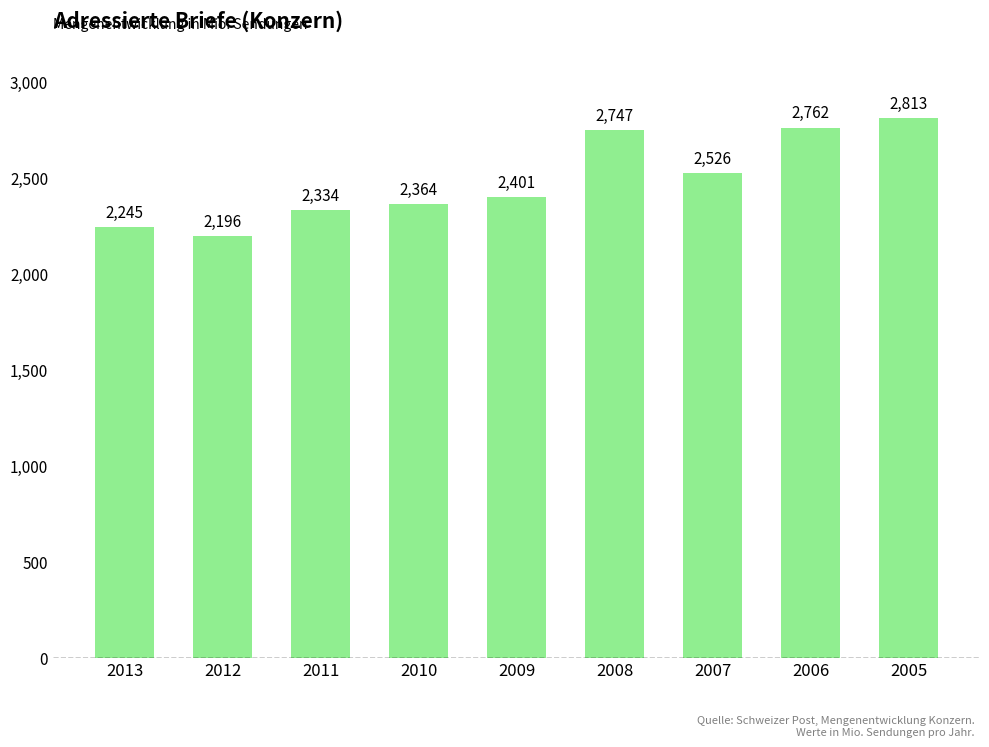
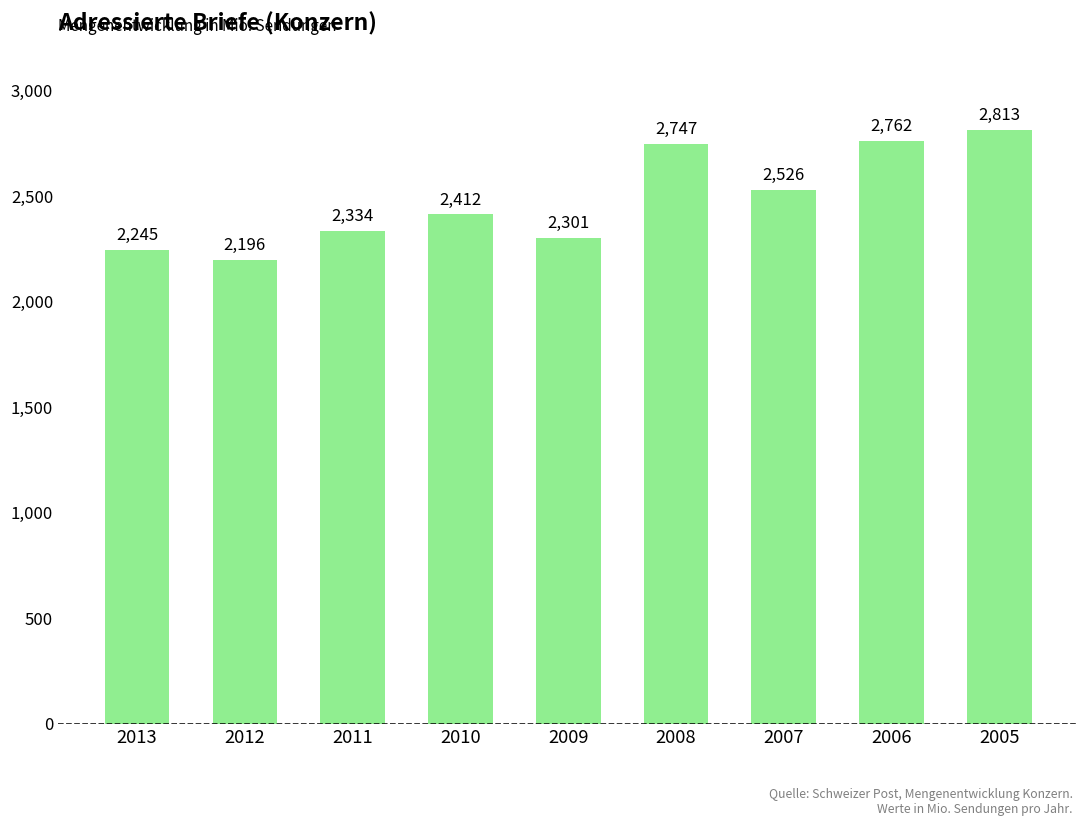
  {
    "2013": "2,245",
    "2012": "2,196",
    "2011": "2,334",
-   "2010": "2,364",
-   "2009": "2,401",
+   "2010": "2,412",
+   "2009": "2,301",
    "2008": "2,747",
    "2007": "2,526",
    "2006": "2,762",
    "2005": "2,813"
  }
